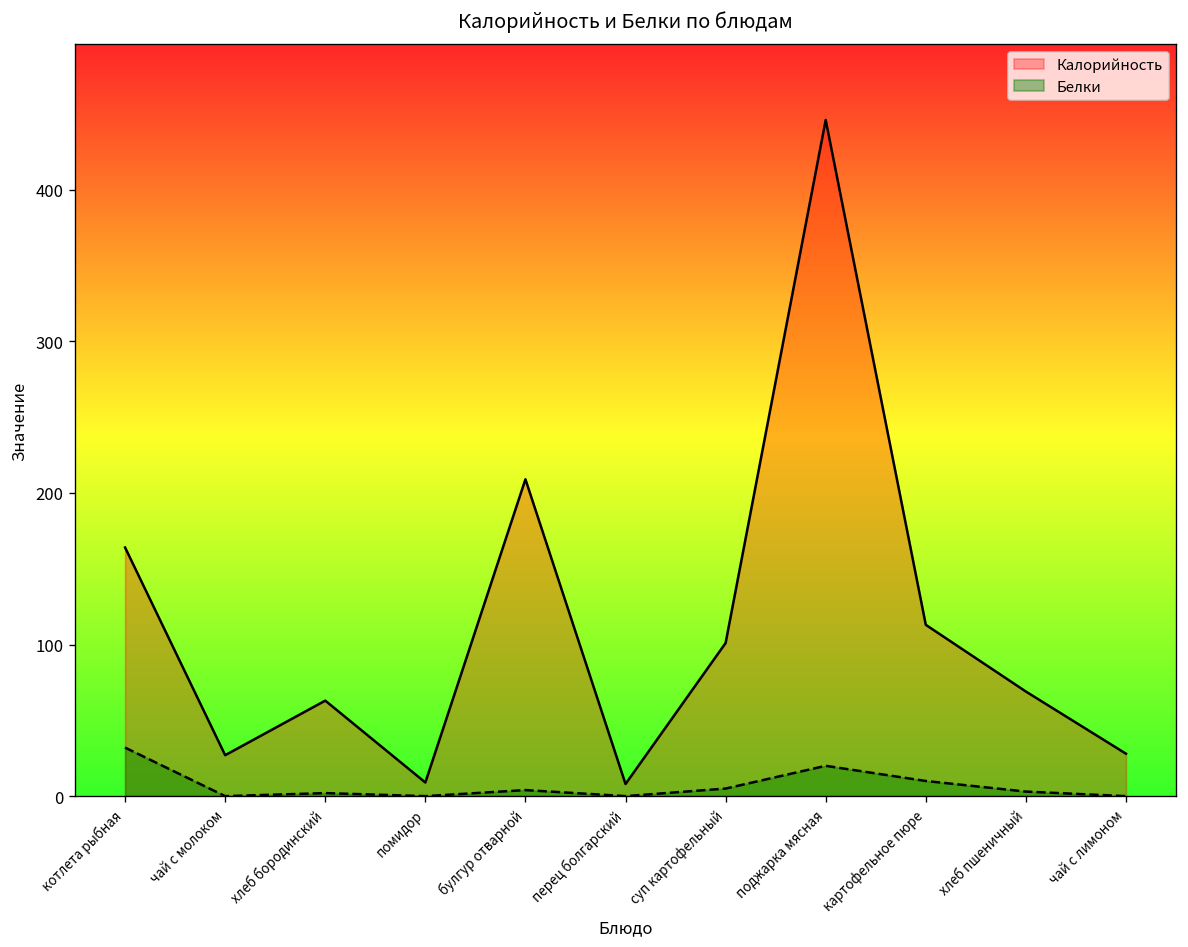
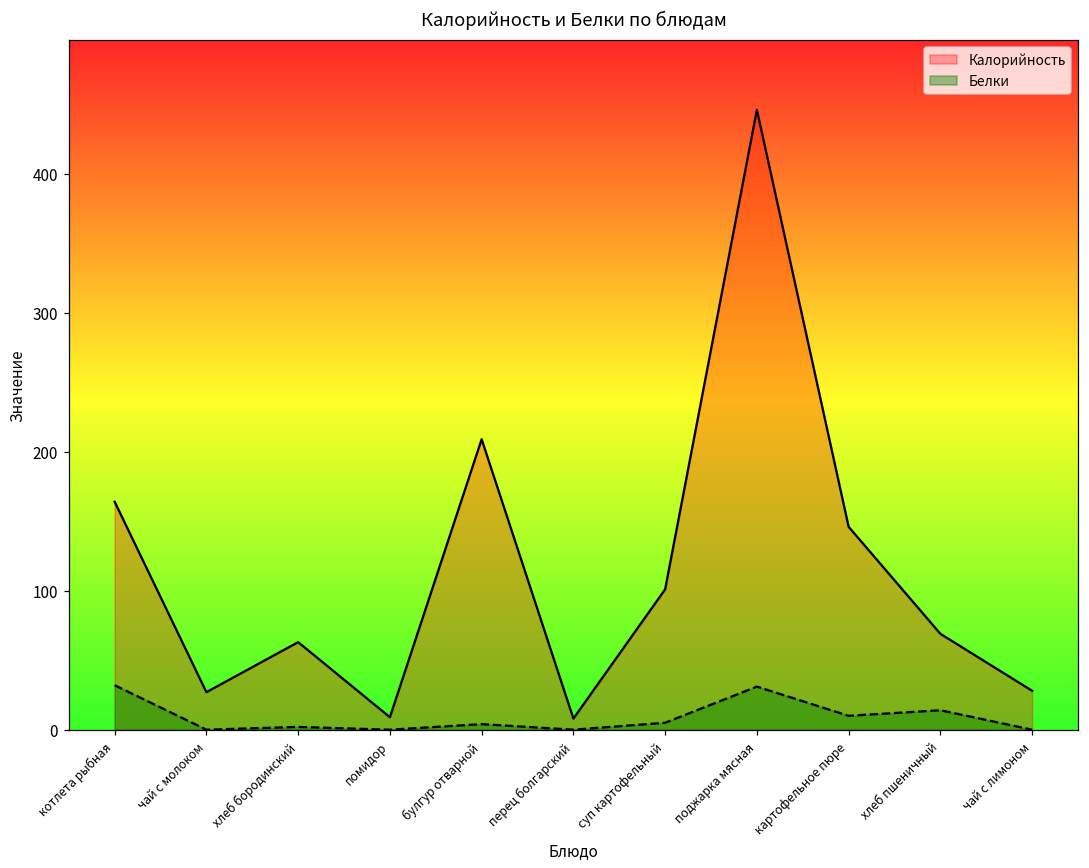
  {
    "Калорийность": {
      "котлета рыбная": 164,
      "чай с молоком": 27,
      "хлеб бородинский": 63,
      "помидор": 9,
      "булгур отварной": 209,
      "перец болгарский": 8,
      "суп картофельный": 101,
      "поджарка мясная": 446,
-     "картофельное пюре": 113,
+     "картофельное пюре": 146,
      "хлеб пшеничный": 69,
      "чай с лимоном": 28
    },
    "Белки": {
      "котлета рыбная": 32,
      "чай с молоком": 0,
      "хлеб бородинский": 2,
      "помидор": 0,
      "булгур отварной": 4,
      "перец болгарский": 0,
      "суп картофельный": 5,
-     "поджарка мясная": 20,
+     "поджарка мясная": 31,
      "картофельное пюре": 10,
-     "хлеб пшеничный": 3,
+     "хлеб пшеничный": 14,
      "чай с лимоном": 0
    }
  }
